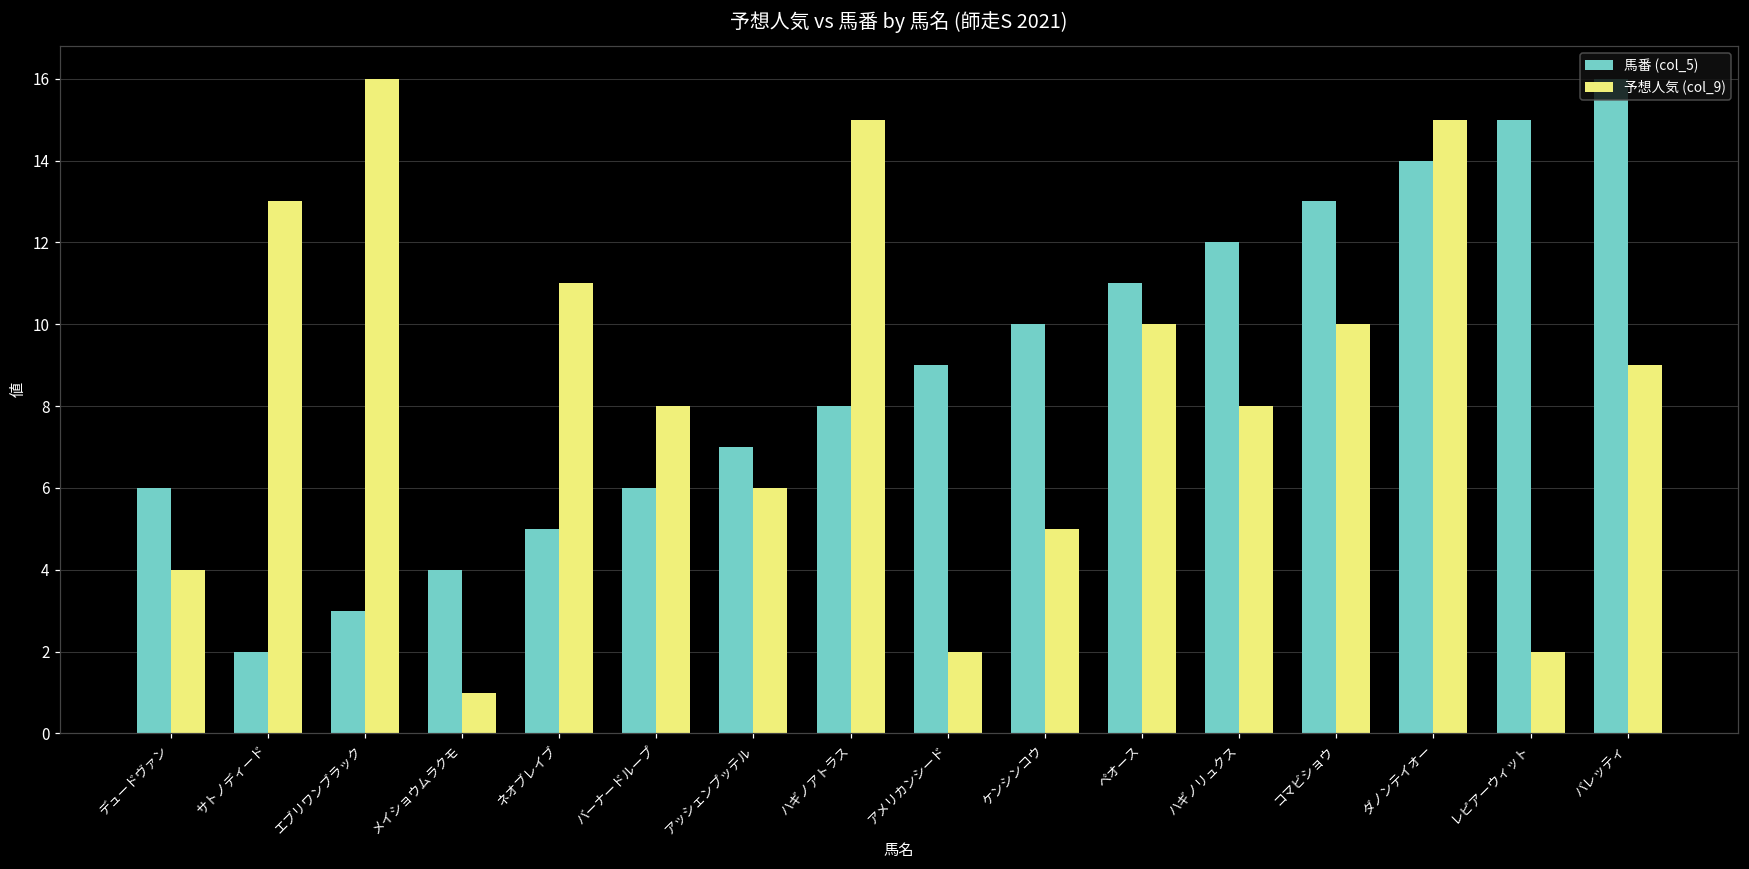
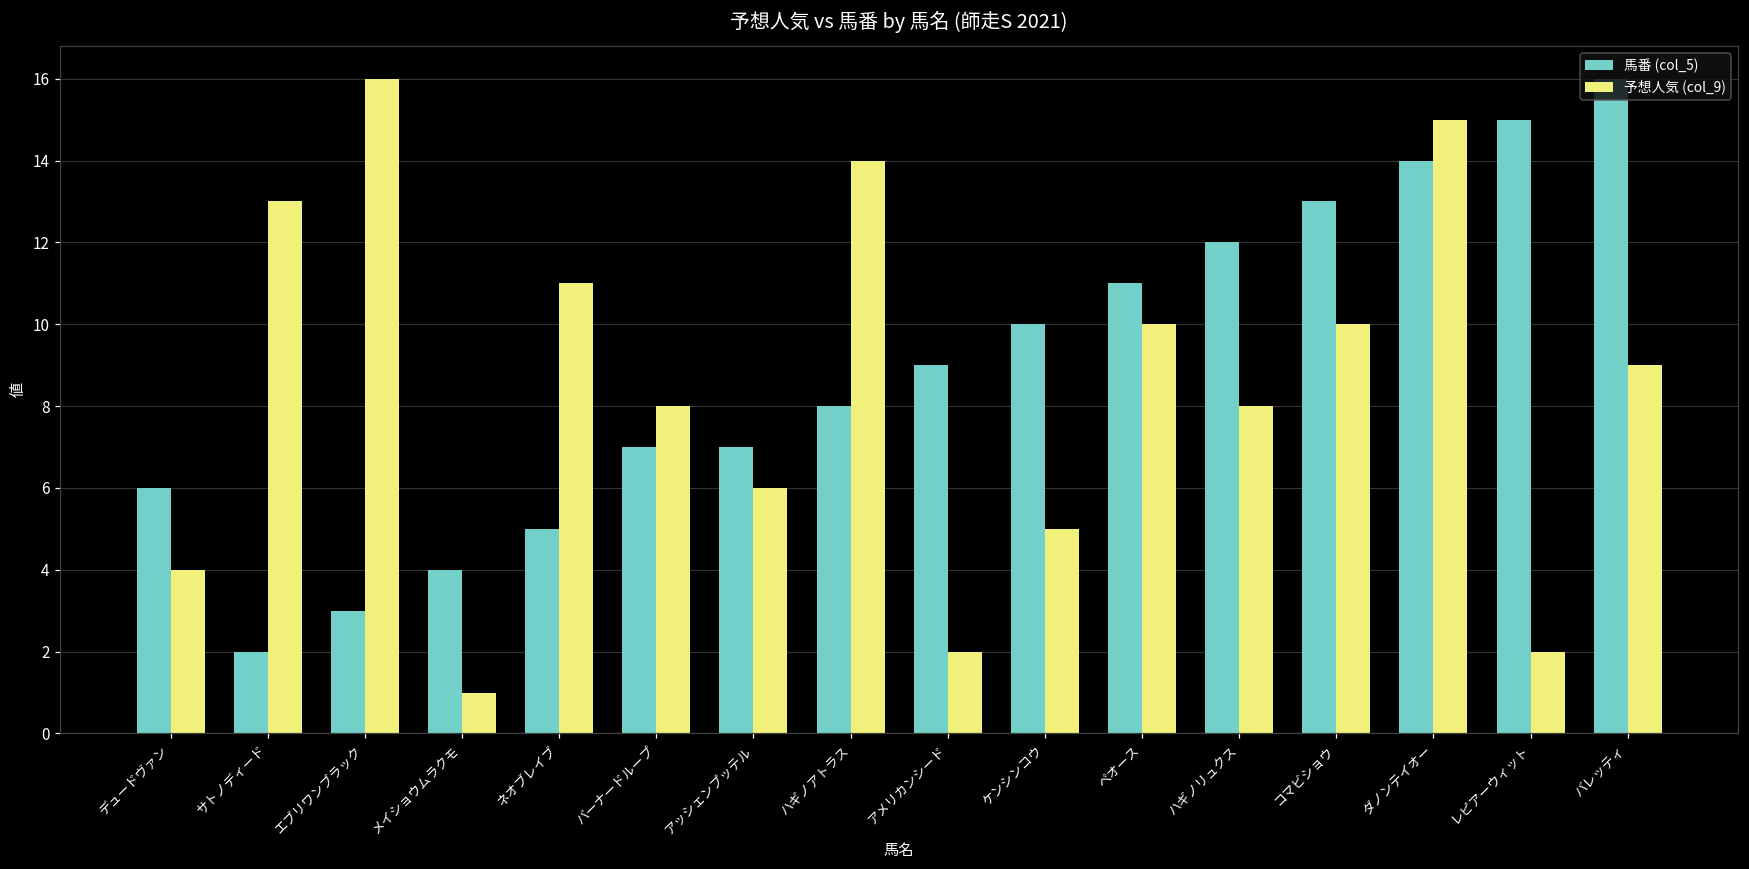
  {
    "馬番 (col_5)": {
      "デュードヴァン": 6,
      "サトノディード": 2,
      "エブリワンブラック": 3,
      "メイショウムラクモ": 4,
      "ネオブレイブ": 5,
-     "バーナードループ": 6,
+     "バーナードループ": 7,
      "アッシェンプッテル": 7,
      "ハギノアトラス": 8,
      "アメリカンシード": 9,
      "ケンシンコウ": 10,
      "ペオース": 11,
      "ハギノリュクス": 12,
      "コマビショウ": 13,
      "ダノンテイオー": 14,
      "レピアーウィット": 15
    },
    "予想人気 (col_9)": {
      "デュードヴァン": 4,
      "サトノディード": 13,
      "エブリワンブラック": 16,
      "メイショウムラクモ": 1,
      "ネオブレイブ": 11,
      "バーナードループ": 8,
      "アッシェンプッテル": 6,
-     "ハギノアトラス": 15,
+     "ハギノアトラス": 14,
      "アメリカンシード": 2,
      "ケンシンコウ": 5,
      "ペオース": 10,
      "ハギノリュクス": 8,
      "コマビショウ": 10,
      "ダノンテイオー": 15,
      "レピアーウィット": 2,
      "バレッティ": 9
    }
  }
